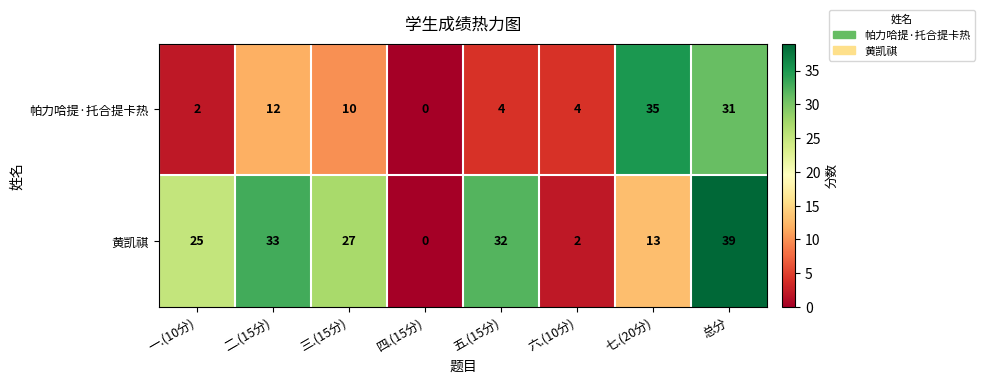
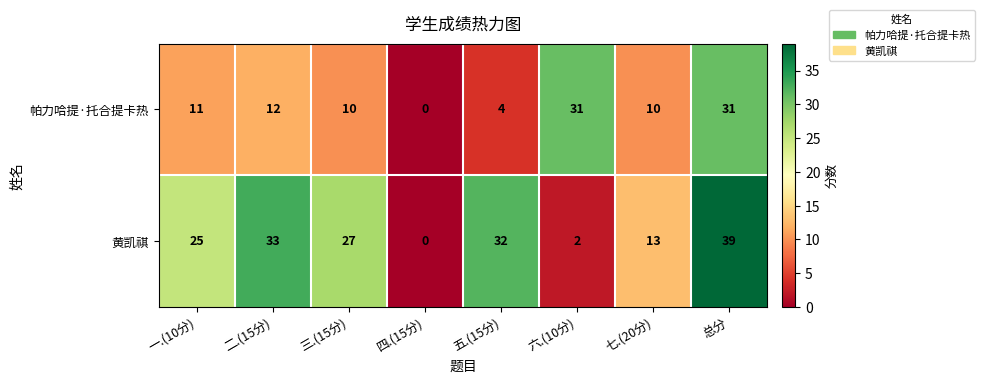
  {
    "帕力哈提·托合提卡热": {
-     "一.(10分)": 2,
+     "一.(10分)": 11,
      "二.(15分)": 12,
      "三.(15分)": 10,
      "四.(15分)": 0,
      "五.(15分)": 4,
-     "六.(10分)": 4,
-     "七.(20分)": 35,
+     "六.(10分)": 31,
+     "七.(20分)": 10,
      "总分": 31
    },
    "黄凯祺": {
      "一.(10分)": 25,
      "二.(15分)": 33,
      "三.(15分)": 27,
      "四.(15分)": 0,
      "五.(15分)": 32,
      "六.(10分)": 2,
      "七.(20分)": 13,
      "总分": 39
    }
  }
